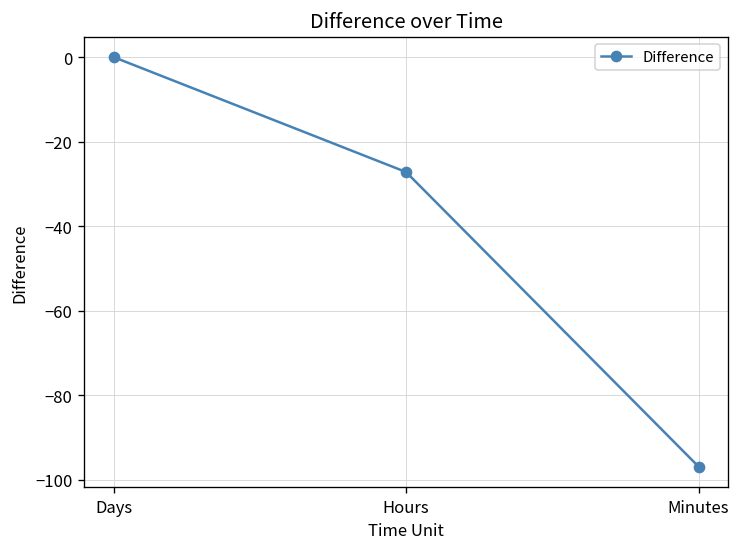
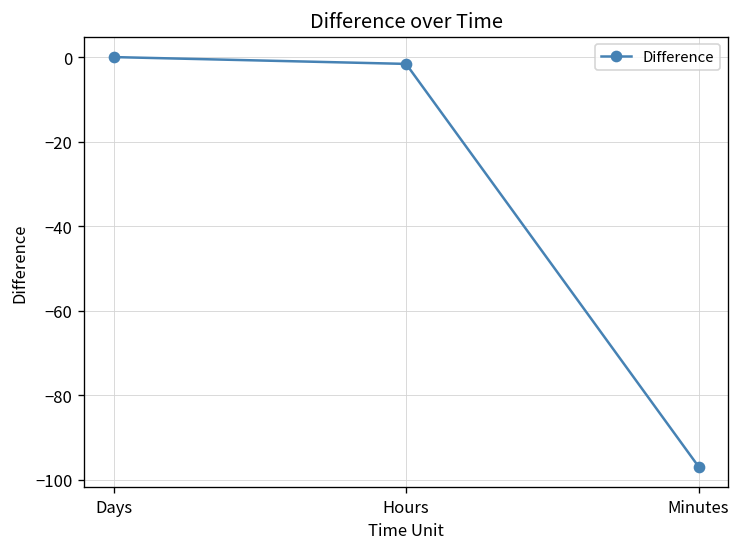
  {
    "Days": 0,
-   "Hours": -27,
+   "Hours": -2,
    "Minutes": -97
  }
